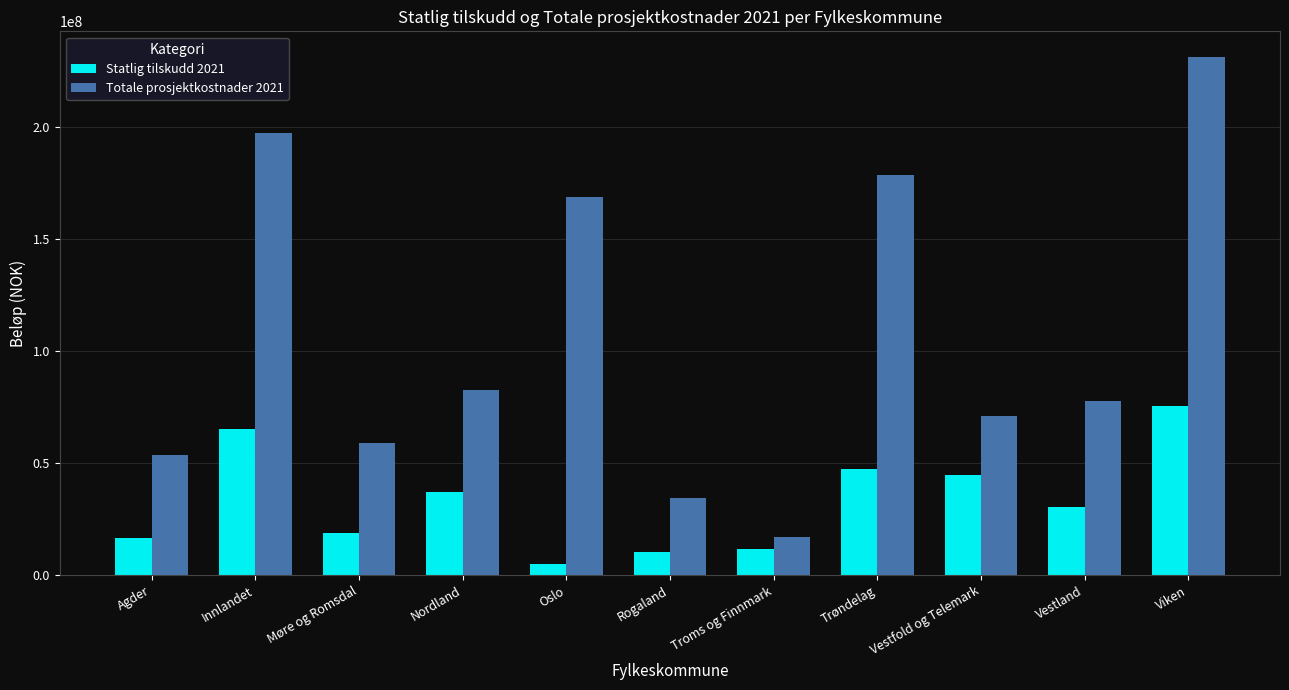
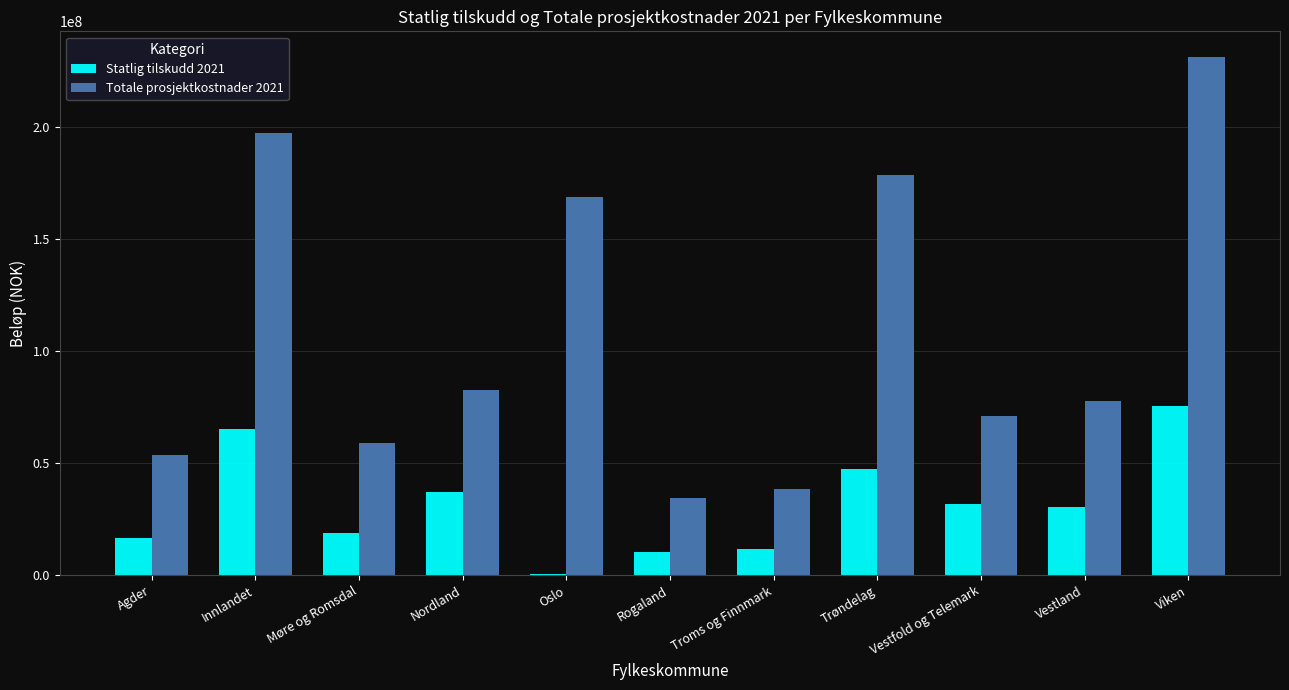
  {
    "Statlig tilskudd 2021": {
      "Agder": 16000000,
      "Innlandet": 65000000,
      "Møre og Romsdal": 19000000,
      "Nordland": 37000000,
-     "Oslo": 5000000,
+     "Oslo": 0,
      "Rogaland": 10000000,
      "Troms og Finnmark": 12000000,
      "Trøndelag": 47000000,
-     "Vestfold og Telemark": 45000000,
+     "Vestfold og Telemark": 32000000,
      "Vestland": 30000000,
      "Viken": 76000000
    },
    "Totale prosjektkostnader 2021": {
      "Agder": 54000000,
      "Innlandet": 198000000,
      "Møre og Romsdal": 59000000,
      "Nordland": 83000000,
      "Oslo": 169000000,
      "Rogaland": 34000000,
-     "Troms og Finnmark": 17000000,
+     "Troms og Finnmark": 39000000,
      "Trøndelag": 179000000,
      "Vestfold og Telemark": 71000000,
      "Vestland": 78000000,
      "Viken": 231000000
    }
  }
